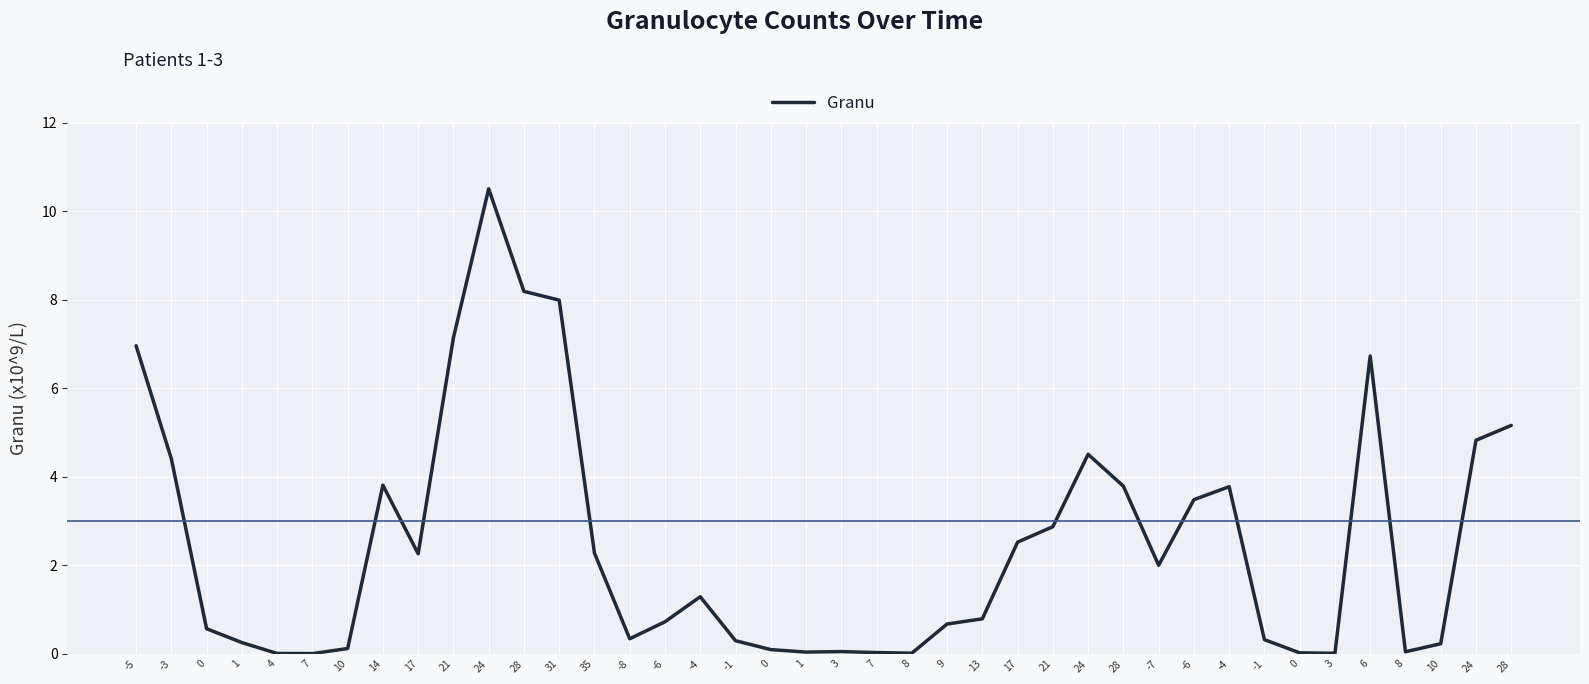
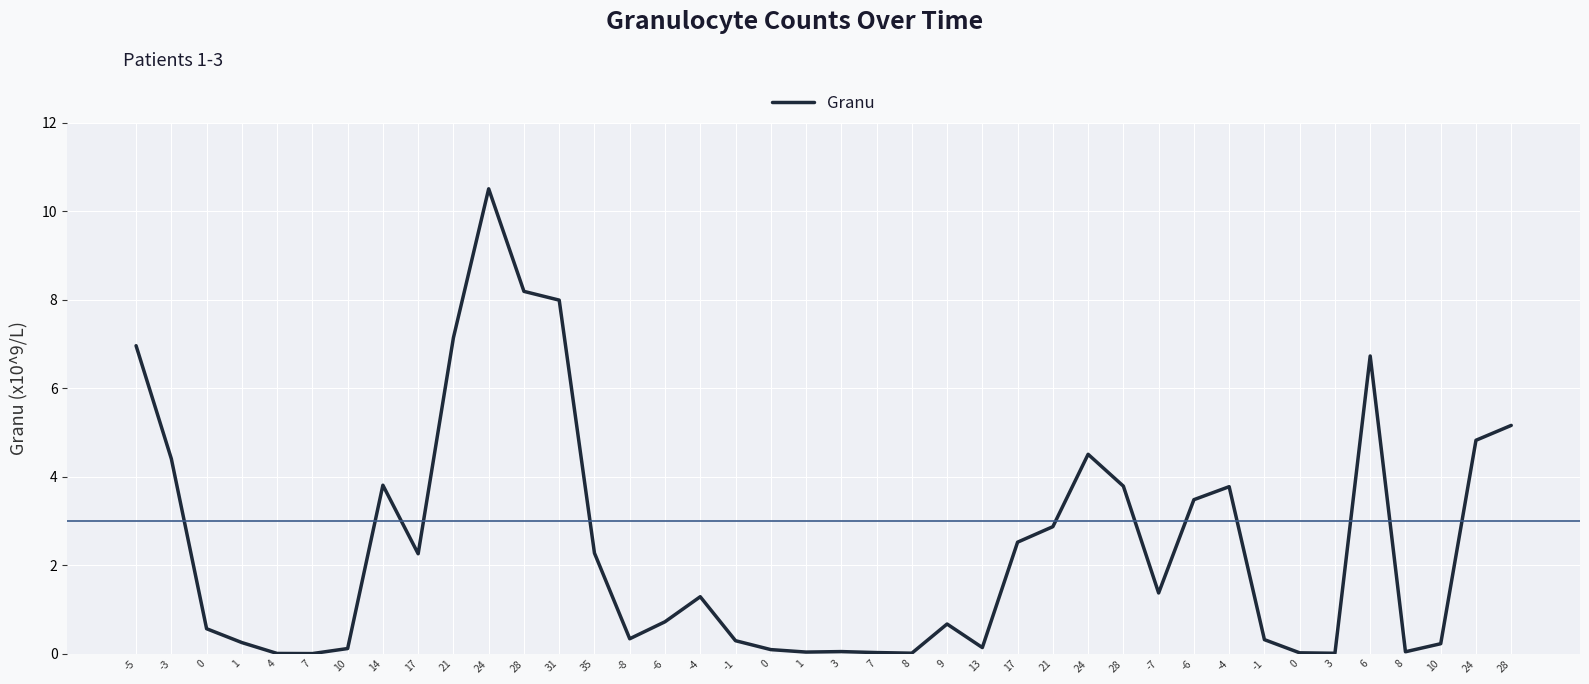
  {
    "-5": 7.0,
    "-3": 4.4,
    "4": 0.0,
    "14": 3.8,
    "31": 8.0,
    "35": 2.3,
    "-8": 0.3,
    "9": 0.7,
-   "13": 0.8,
-   "-7": 2.0,
+   "13": 0.1,
+   "-7": 1.4,
    "6": 6.7
  }
